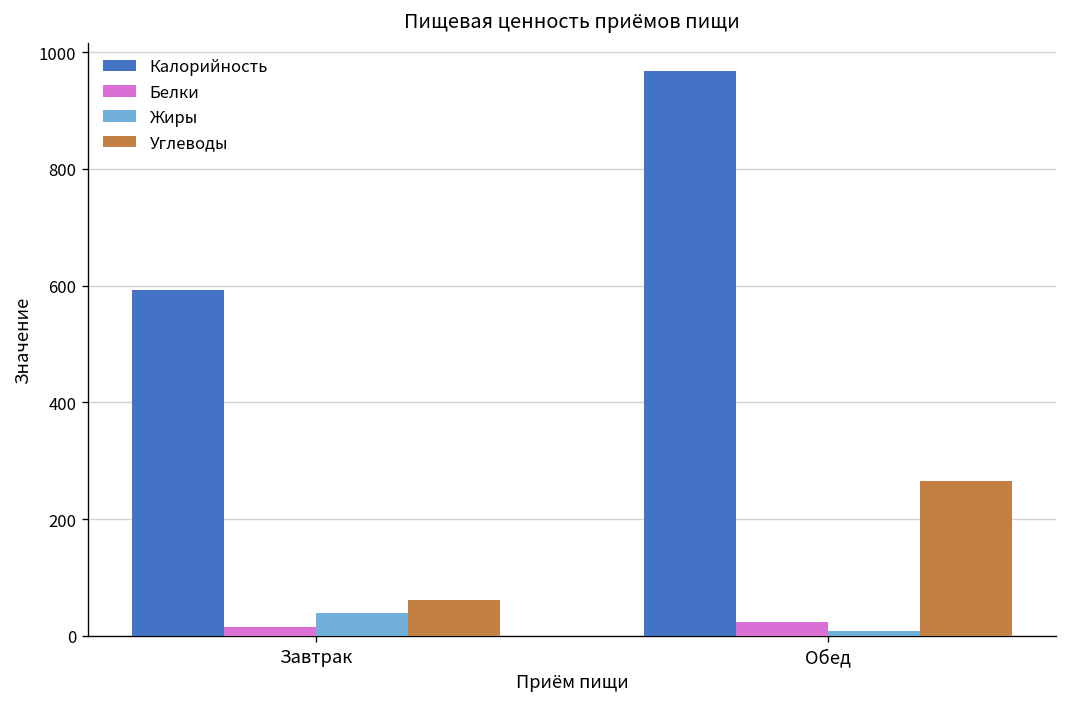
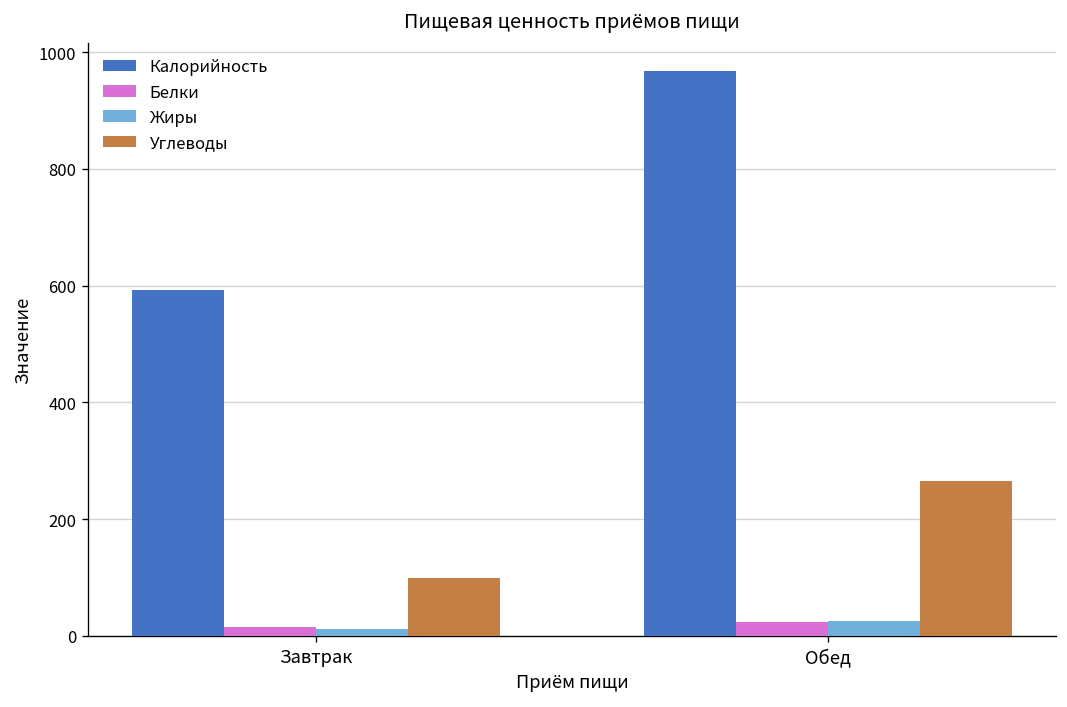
  {
    "Калорийность": {
      "Завтрак": 590,
      "Обед": 970
    },
    "Белки": {
      "Завтрак": 10,
      "Обед": 20
    },
    "Жиры": {
-     "Завтрак": 40,
-     "Обед": 10
+     "Завтрак": 10,
+     "Обед": 30
    },
    "Углеводы": {
-     "Завтрак": 60,
+     "Завтрак": 100,
      "Обед": 260
    }
  }
